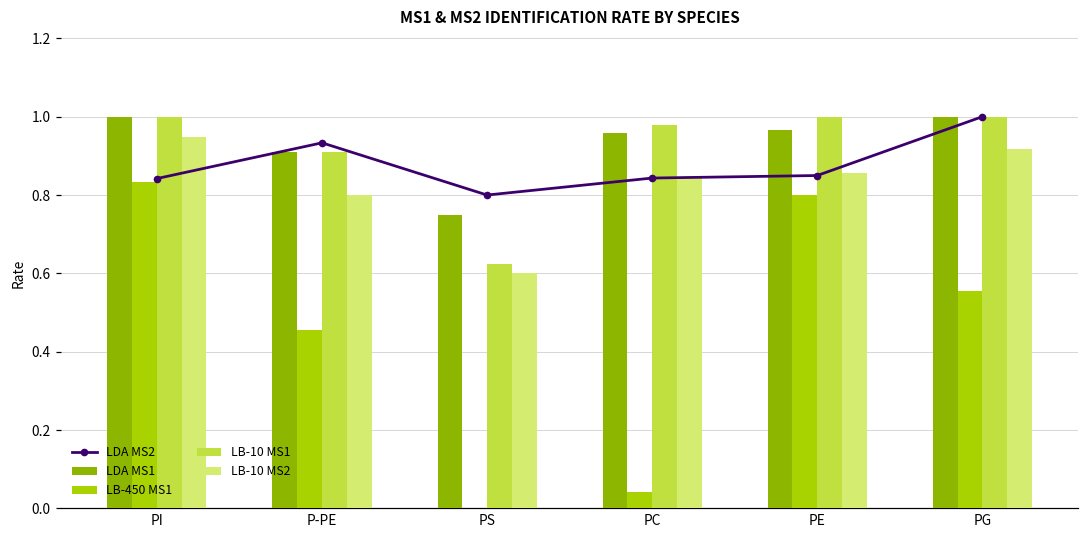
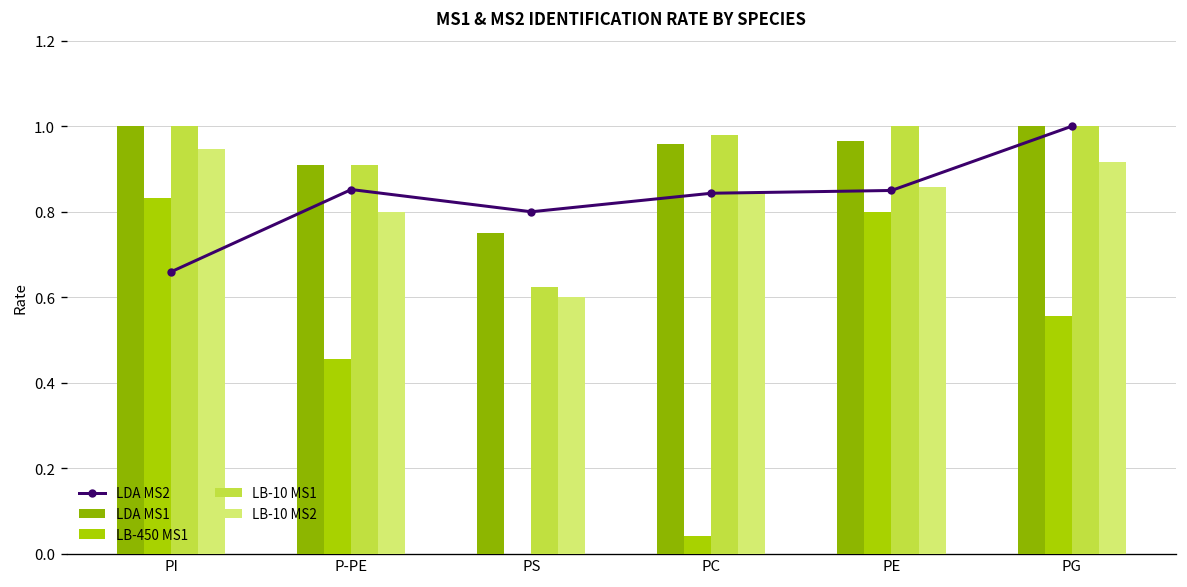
  {
    "LDA MS2": {
-     "PI": 0.84,
-     "P-PE": 0.93,
+     "PI": 0.66,
+     "P-PE": 0.85,
      "PS": 0.80,
      "PC": 0.84,
      "PE": 0.85,
      "PG": 1.00
    }
  }
